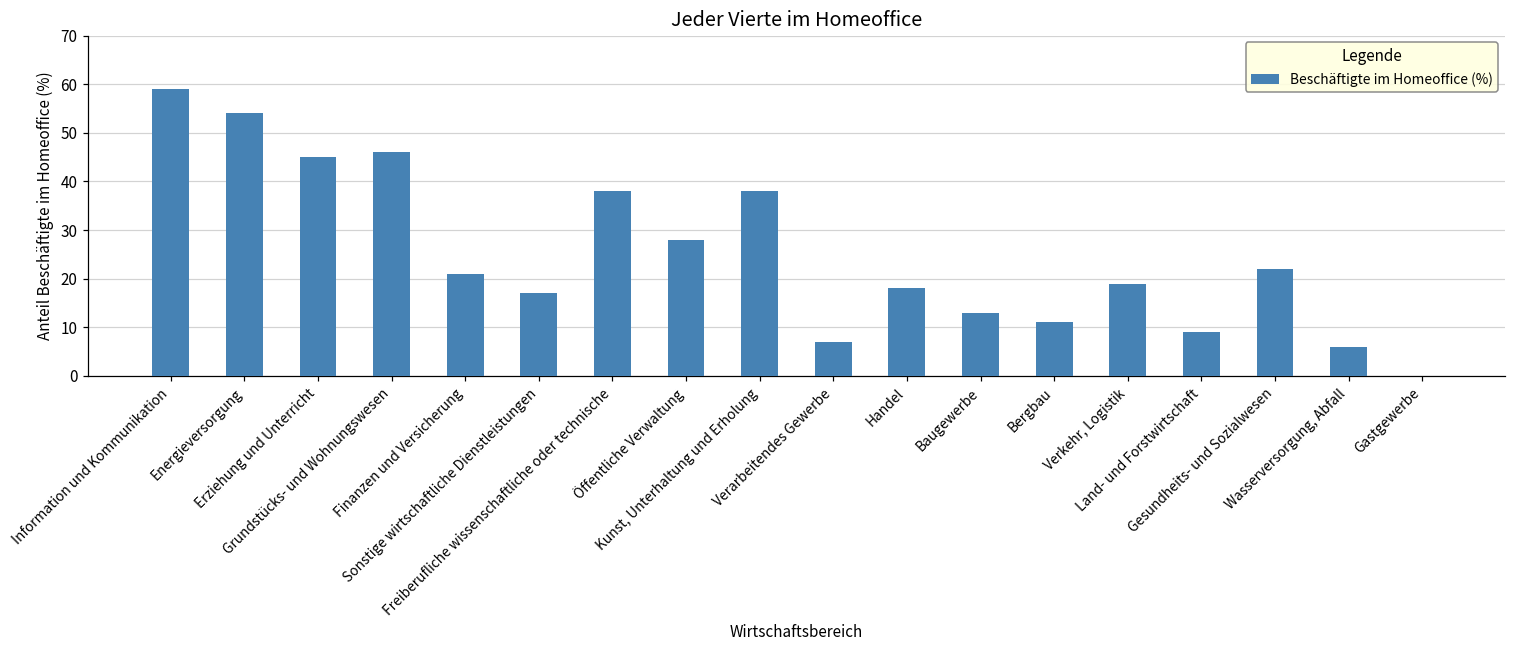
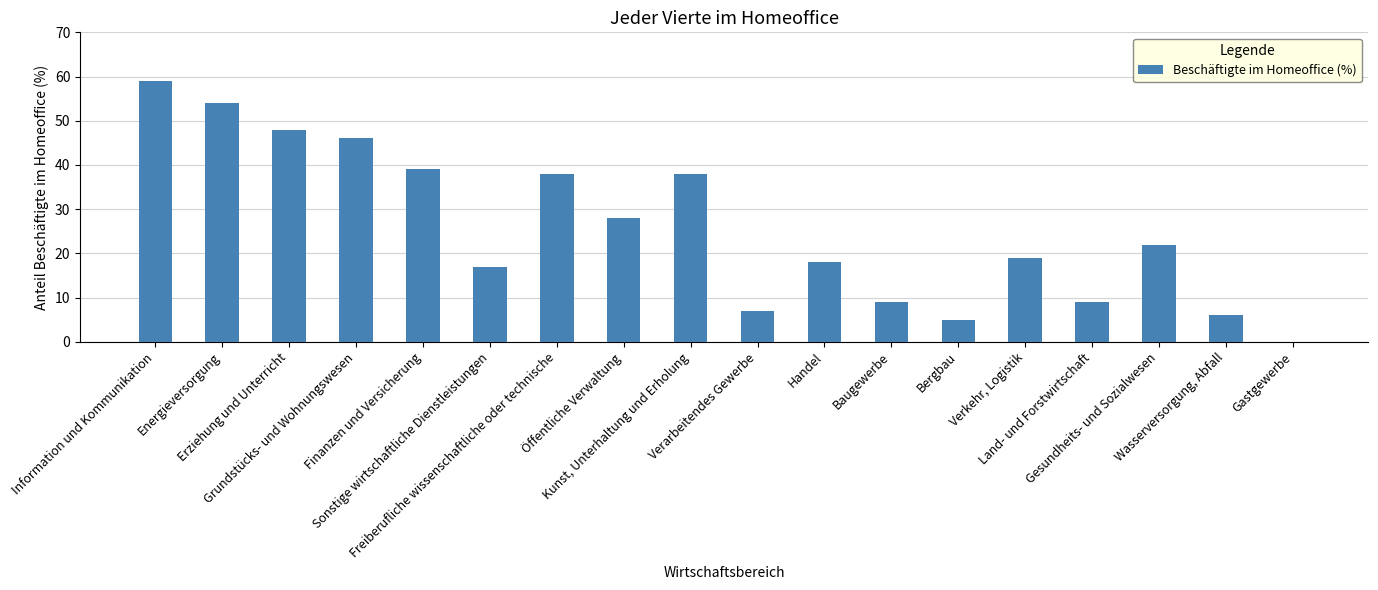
  {
    "Information und Kommunikation": 59,
    "Energieversorgung": 54,
-   "Erziehung und Unterricht": 45,
+   "Erziehung und Unterricht": 48,
    "Grundstücks- und Wohnungswesen": 46,
-   "Finanzen und Versicherung": 21,
+   "Finanzen und Versicherung": 39,
    "Sonstige wirtschaftliche Dienstleistungen": 17,
    "Freiberufliche wissenschaftliche oder technische": 38,
    "Öffentliche Verwaltung": 28,
    "Kunst, Unterhaltung und Erholung": 38,
    "Verarbeitendes Gewerbe": 7,
    "Handel": 18,
-   "Baugewerbe": 13,
-   "Bergbau": 11,
+   "Baugewerbe": 9,
+   "Bergbau": 5,
    "Verkehr, Logistik": 19,
    "Land- und Forstwirtschaft": 9,
    "Gesundheits- und Sozialwesen": 22,
    "Wasserversorgung, Abfall": 6,
    "Gastgewerbe": 0
  }
